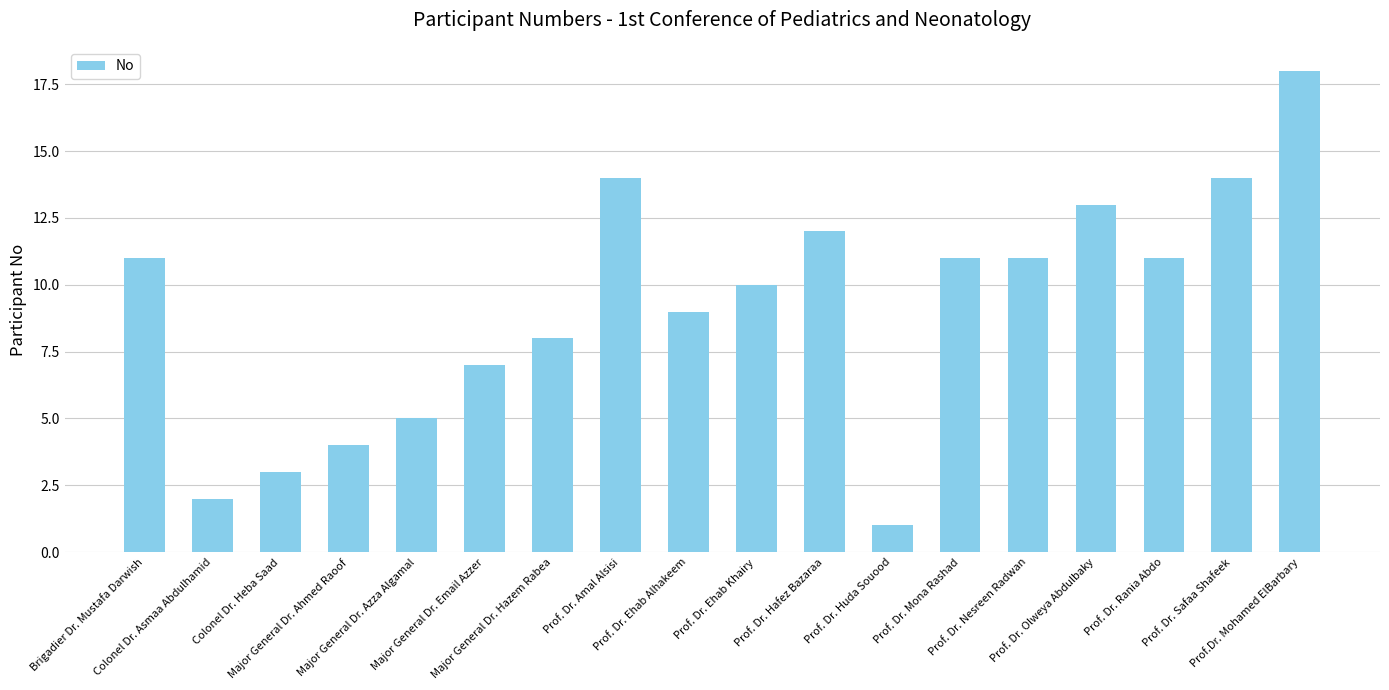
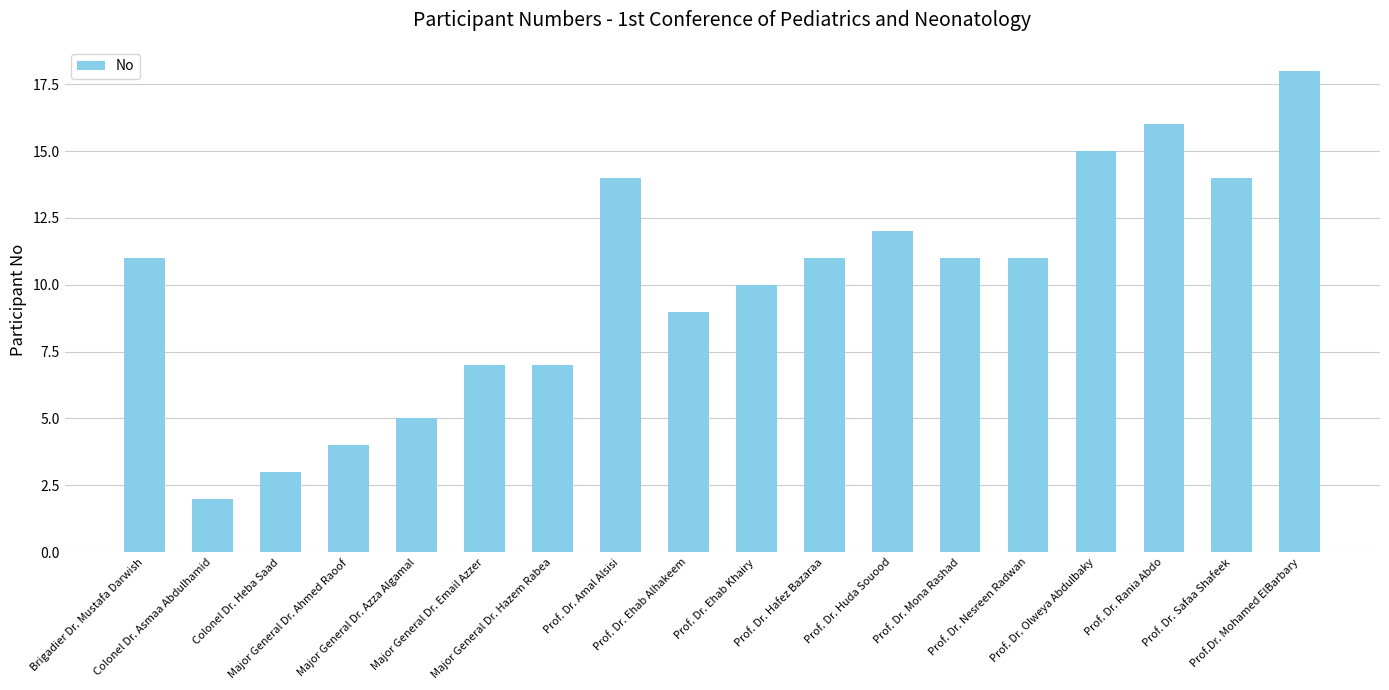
  {
    "Brigadier Dr. Mustafa Darwish": 11,
    "Colonel Dr. Asmaa Abdulhamid": 2,
    "Colonel Dr. Heba Saad": 3,
    "Major General Dr. Ahmed Raoof": 4,
    "Major General Dr. Azza Algamal": 5,
    "Major General Dr. Email Azzer": 7,
-   "Major General Dr. Hazem Rabea": 8,
+   "Major General Dr. Hazem Rabea": 7,
    "Prof. Dr. Amal Alsisi": 14,
    "Prof. Dr. Ehab Alhakeem": 9,
    "Prof. Dr. Ehab Khairy": 10,
-   "Prof. Dr. Hafez Bazaraa": 12,
-   "Prof. Dr. Huda Souood": 1,
+   "Prof. Dr. Hafez Bazaraa": 11,
+   "Prof. Dr. Huda Souood": 12,
    "Prof. Dr. Mona Rashad": 11,
    "Prof. Dr. Nesreen Radwan": 11,
-   "Prof. Dr. Olweya Abdulbaky": 13,
-   "Prof. Dr. Rania Abdo": 11,
+   "Prof. Dr. Olweya Abdulbaky": 15,
+   "Prof. Dr. Rania Abdo": 16,
    "Prof. Dr. Safaa Shafeek": 14,
    "Prof.Dr. Mohamed ElBarbary": 18
  }
